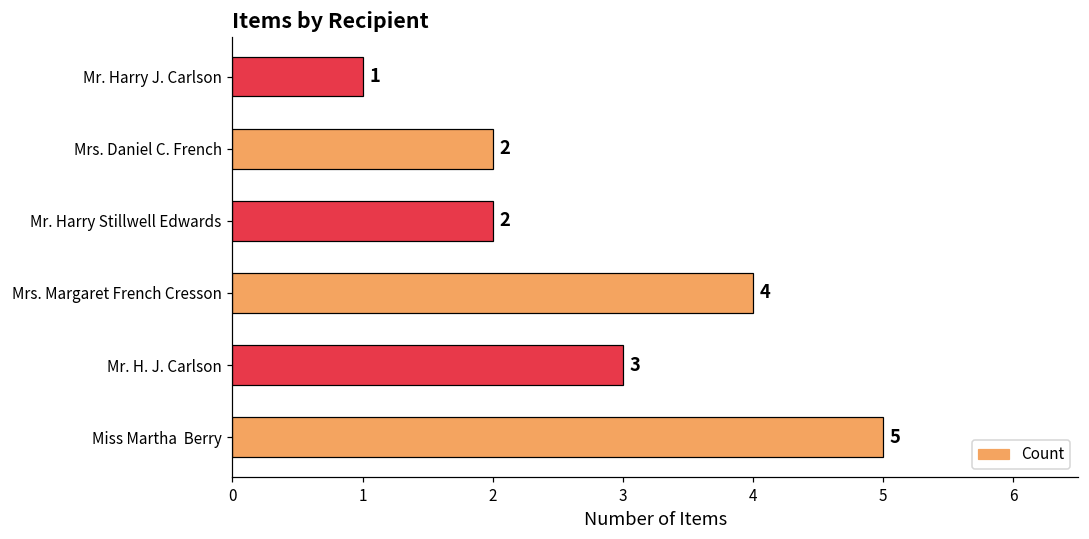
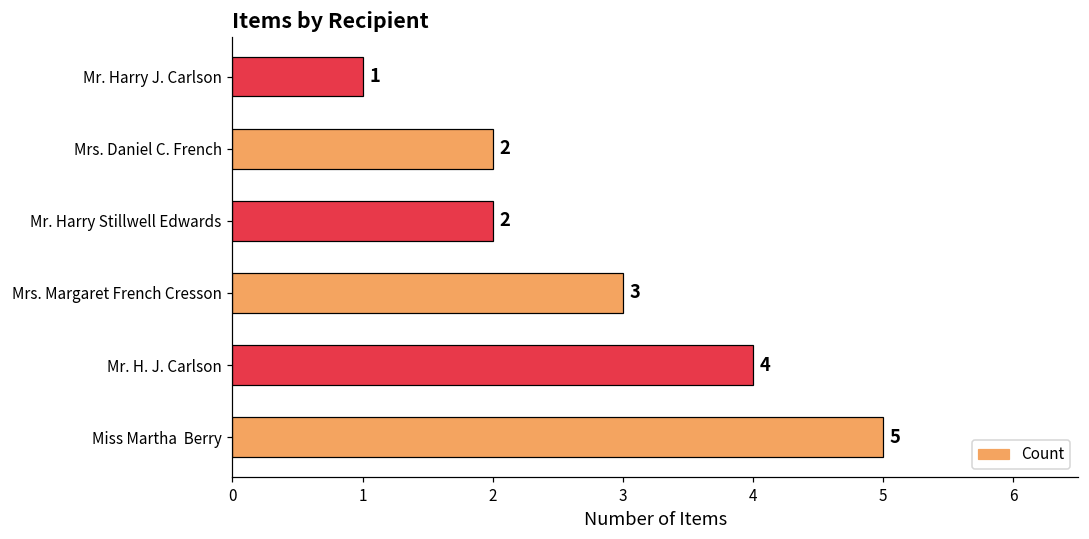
  {
    "Mr. Harry J. Carlson": 1,
    "Mrs. Daniel C. French": 2,
    "Mr. Harry Stillwell Edwards": 2,
-   "Mrs. Margaret French Cresson": 4,
-   "Mr. H. J. Carlson": 3,
+   "Mrs. Margaret French Cresson": 3,
+   "Mr. H. J. Carlson": 4,
    "Miss Martha Berry": 5
  }
